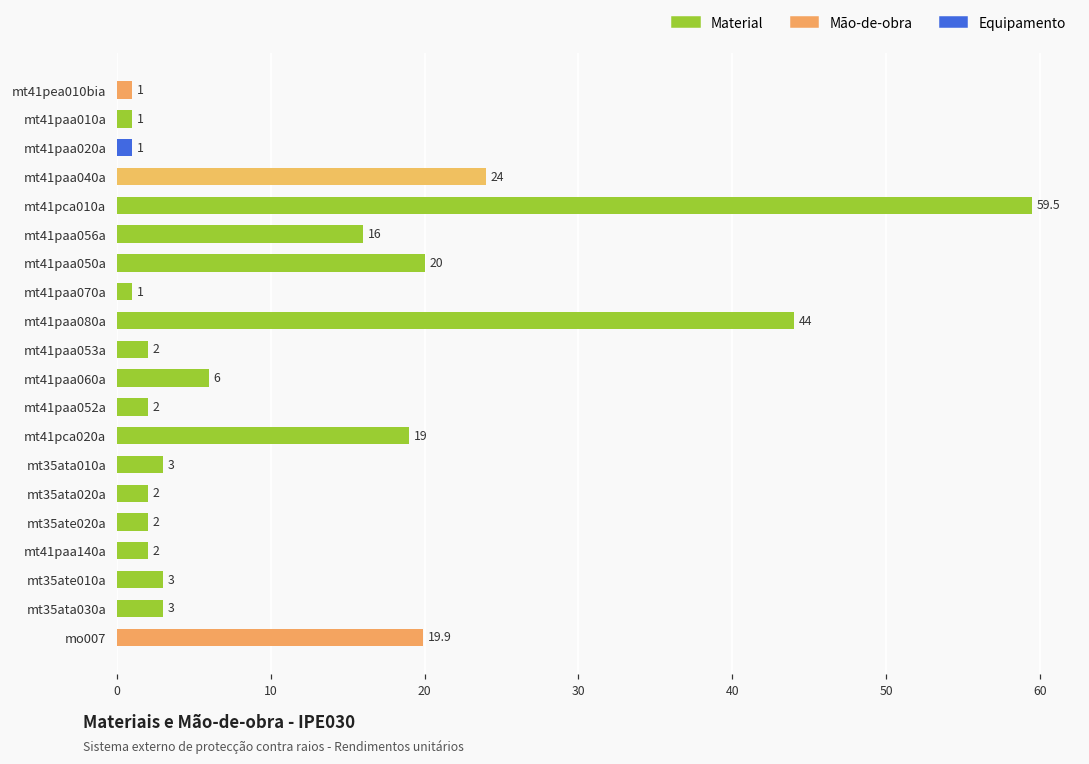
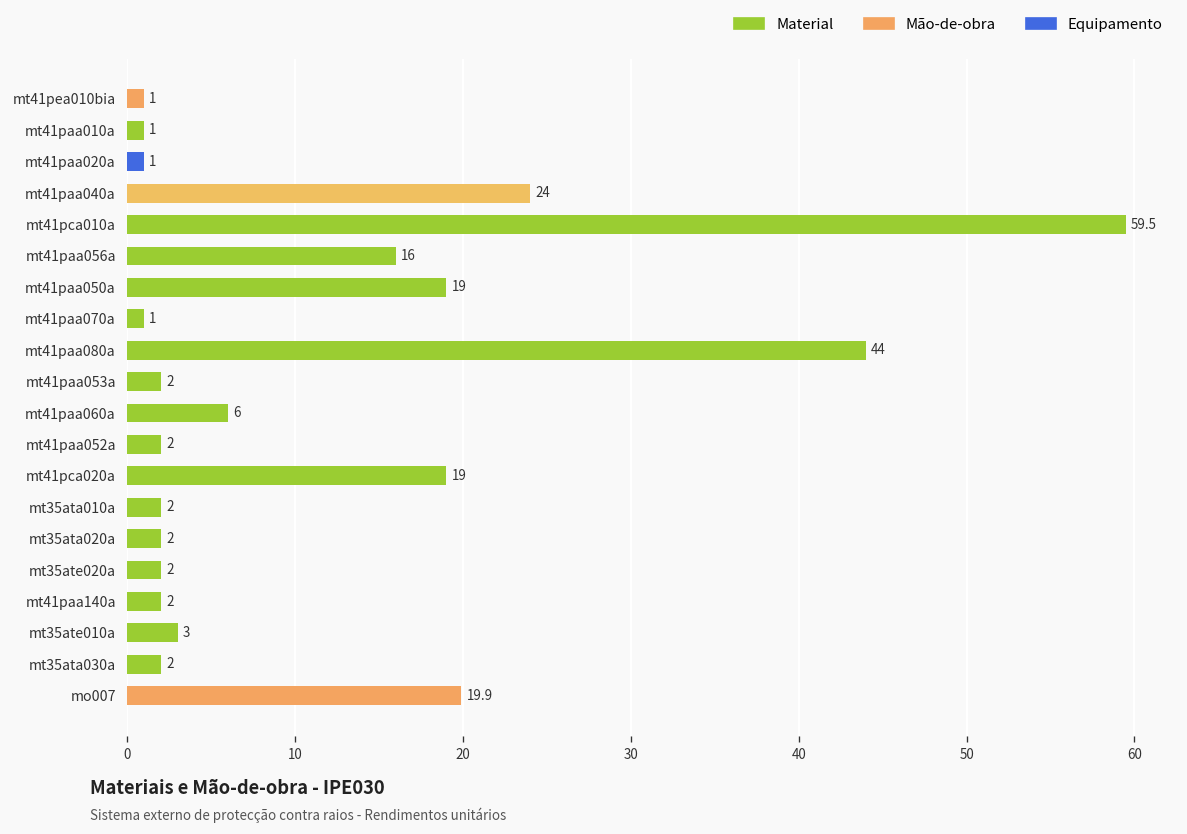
  {
    "mt41pea010bia": 1,
    "mt41paa010a": 1,
    "mt41paa020a": 1,
    "mt41paa040a": 24,
    "mt41pca010a": 59.5,
    "mt41paa056a": 16,
-   "mt41paa050a": 20,
+   "mt41paa050a": 19,
    "mt41paa070a": 1,
    "mt41paa080a": 44,
    "mt41paa053a": 2,
    "mt41paa060a": 6,
    "mt41paa052a": 2,
    "mt41pca020a": 19,
-   "mt35ata010a": 3,
+   "mt35ata010a": 2,
    "mt35ata020a": 2,
    "mt35ate020a": 2,
    "mt41paa140a": 2,
    "mt35ate010a": 3,
-   "mt35ata030a": 3,
+   "mt35ata030a": 2,
    "mo007": 19.9
  }
